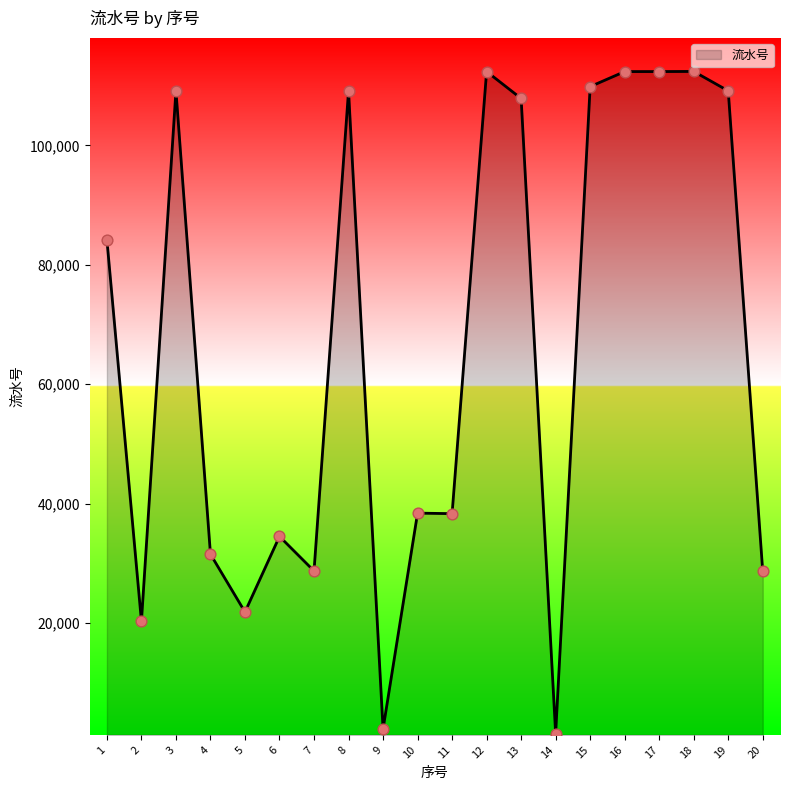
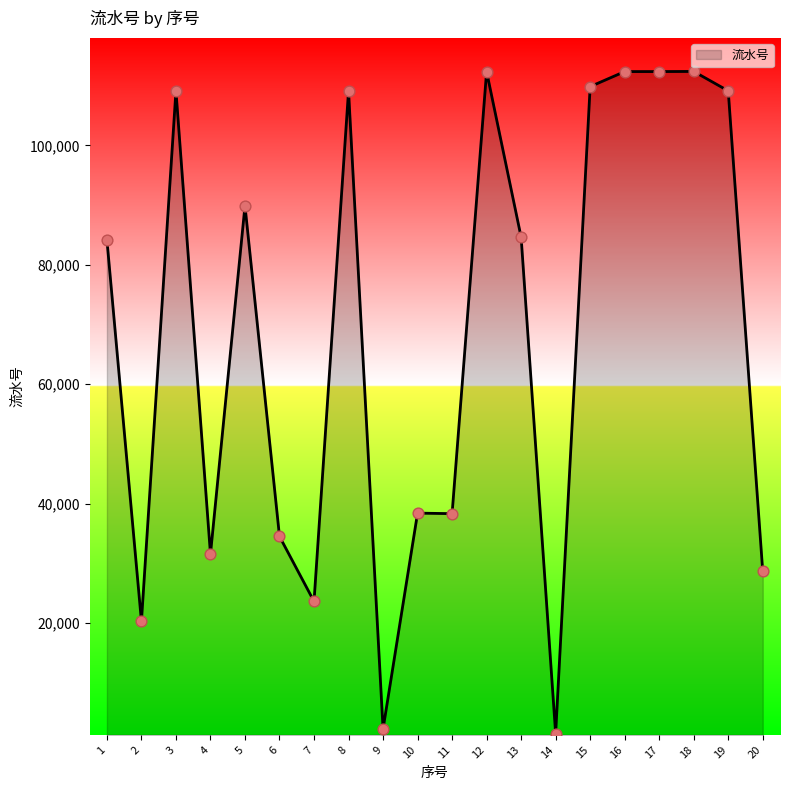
  {
    "1": "84,000",
    "2": "20,000",
    "3": "109,000",
    "4": "32,000",
-   "5": "22,000",
+   "5": "90,000",
    "6": "35,000",
-   "7": "29,000",
+   "7": "24,000",
    "8": "109,000",
    "9": "2,000",
    "10": "38,000",
    "11": "38,000",
    "12": "112,000",
-   "13": "108,000",
+   "13": "85,000",
    "14": "1,000",
    "15": "110,000",
    "16": "112,000",
    "17": "112,000",
    "18": "112,000",
    "19": "109,000",
    "20": "29,000"
  }
